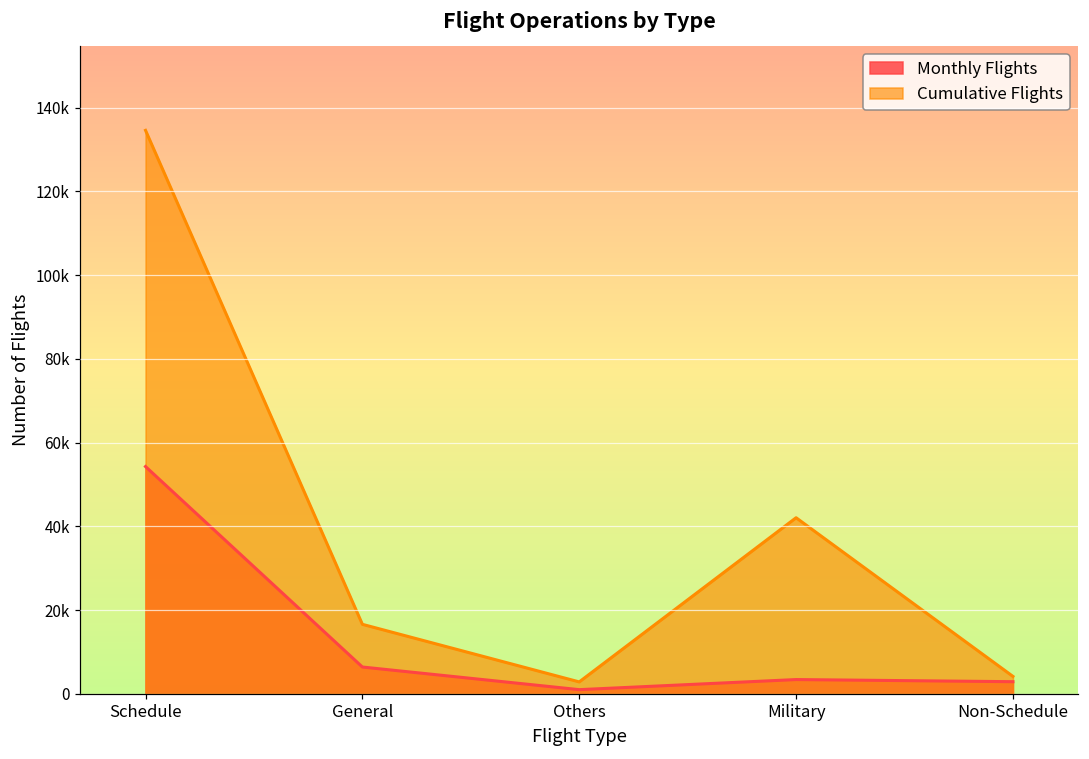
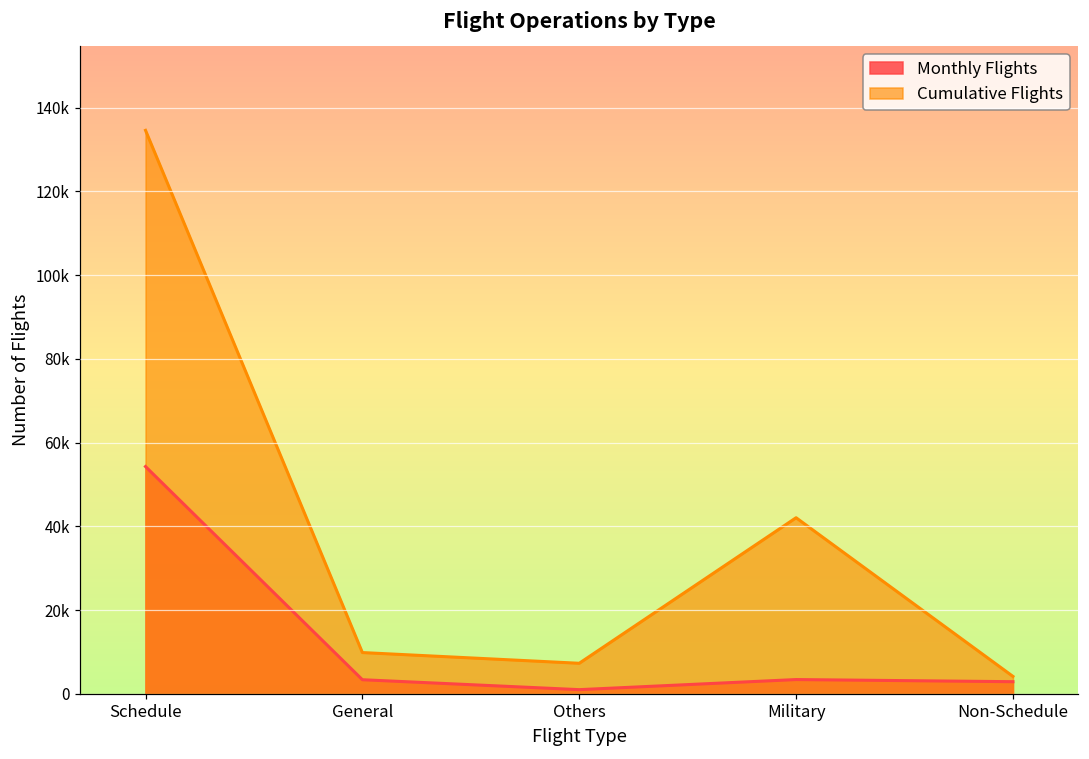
  {
    "Monthly Flights": {
      "Schedule": 54000,
-     "General": 6000,
+     "General": 3000,
      "Others": 1000,
      "Military": 3000,
      "Non-Schedule": 3000
    },
    "Cumulative Flights": {
      "Schedule": 135000,
-     "General": 17000,
-     "Others": 3000,
+     "General": 10000,
+     "Others": 7000,
      "Military": 42000,
      "Non-Schedule": 4000
    }
  }
